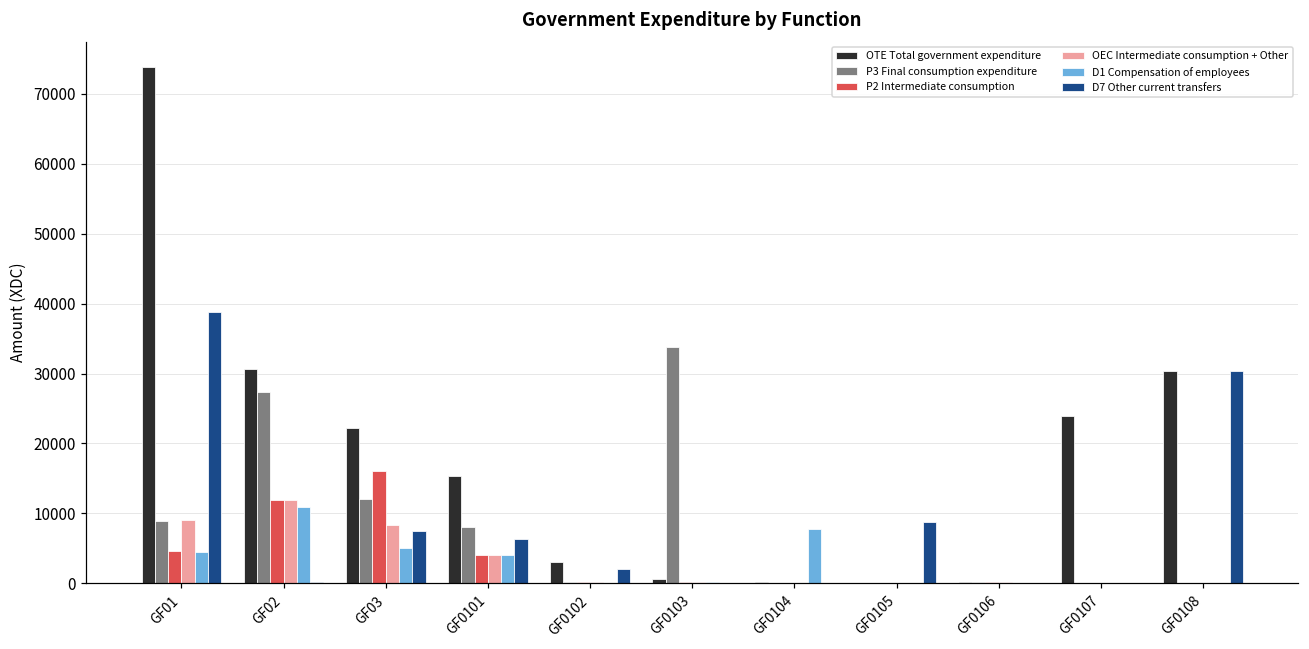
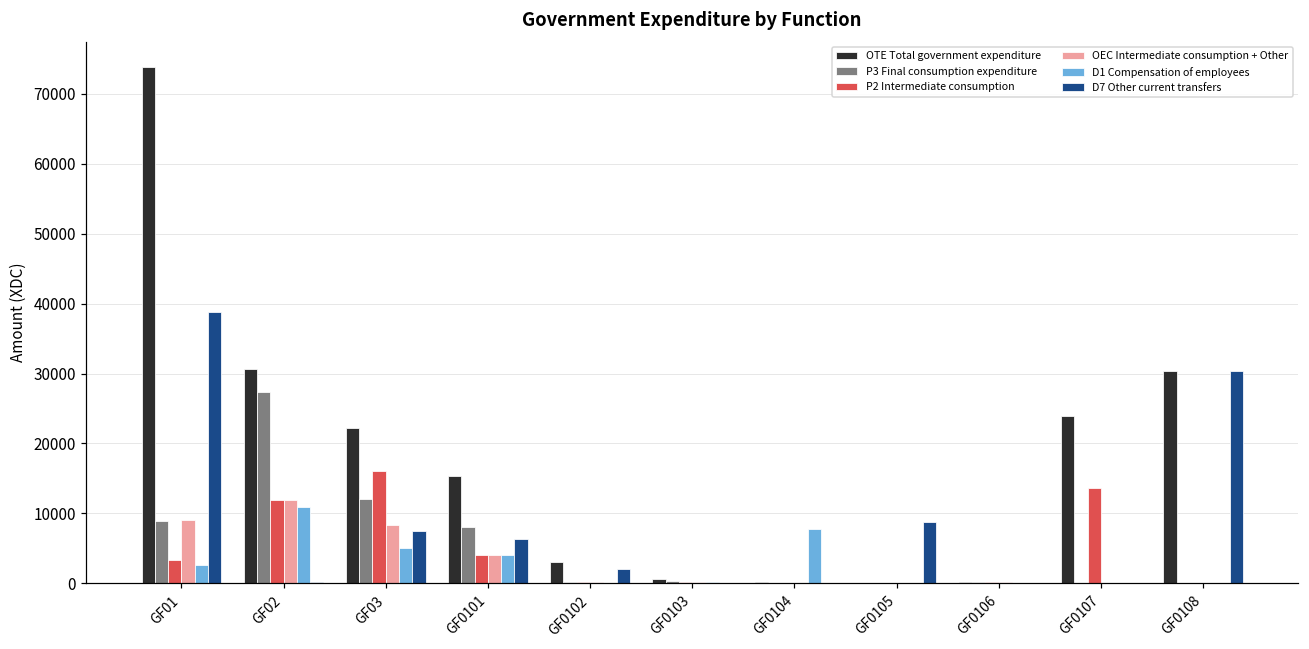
  {
    "OTE Total government expenditure": {
      "GF01": 74000,
      "GF02": 31000,
      "GF03": 22000,
      "GF0101": 15000,
      "GF0102": 3000,
      "GF0103": 1000,
      "GF0107": 24000,
      "GF0108": 30000
    },
    "P3 Final consumption expenditure": {
      "GF01": 9000,
      "GF02": 27000,
      "GF03": 12000,
      "GF0101": 8000,
-     "GF0103": 34000,
+     "GF0103": 0,
      "GF0108": 0
    },
    "P2 Intermediate consumption": {
-     "GF01": 5000,
+     "GF01": 3000,
      "GF02": 12000,
      "GF03": 16000,
      "GF0101": 4000,
-     "GF0107": 0,
+     "GF0107": 14000,
      "GF0108": 0
    },
    "OEC Intermediate consumption + Other": {
      "GF01": 9000,
      "GF02": 12000,
      "GF03": 8000,
      "GF0101": 4000,
      "GF0108": 0
    },
    "D1 Compensation of employees": {
-     "GF01": 4000,
+     "GF01": 3000,
      "GF02": 11000,
      "GF03": 5000,
      "GF0101": 4000,
      "GF0104": 8000,
      "GF0105": 0,
      "GF0107": 0,
      "GF0108": 0
    },
    "D7 Other current transfers": {
      "GF01": 39000,
      "GF03": 7000,
      "GF0101": 6000,
      "GF0102": 2000,
      "GF0104": 0,
      "GF0105": 9000,
      "GF0106": 0,
      "GF0107": 0,
      "GF0108": 30000
    }
  }
